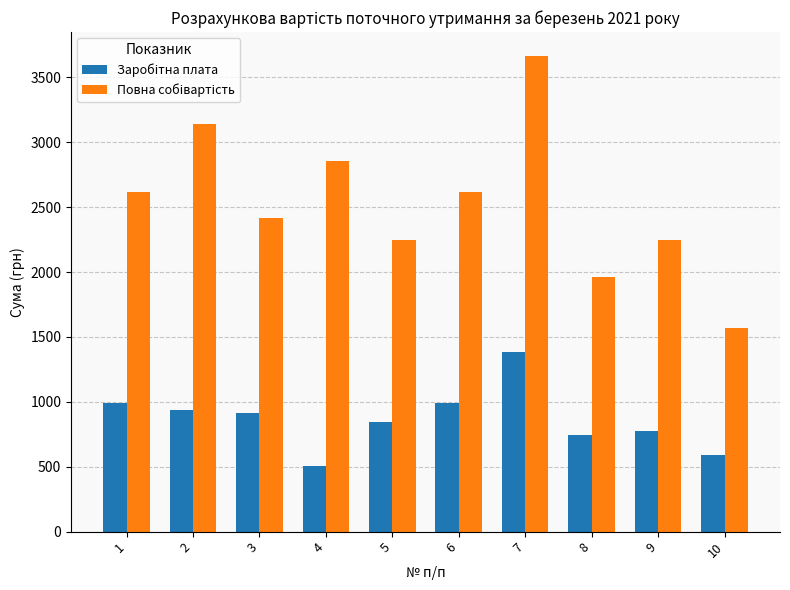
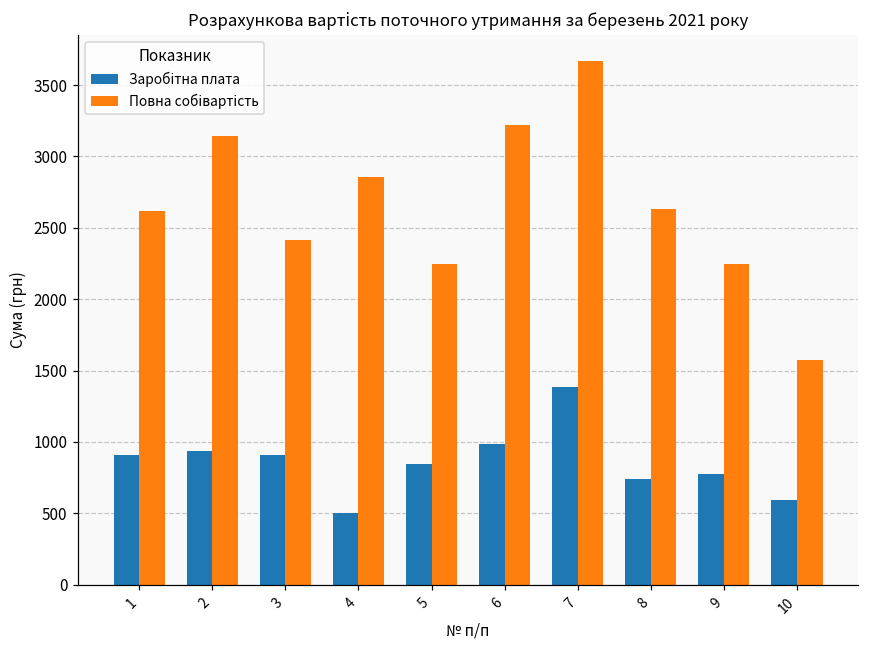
  {
    "Заробітна плата": {
-     "1": 990,
+     "1": 910,
      "2": 930,
      "3": 910,
      "4": 500,
      "5": 850,
      "6": 990,
      "7": 1380,
      "8": 740,
      "9": 780,
      "10": 590
    },
    "Повна собівартість": {
      "1": 2620,
      "2": 3140,
      "3": 2420,
      "4": 2860,
      "5": 2240,
-     "6": 2620,
+     "6": 3220,
      "7": 3670,
-     "8": 1960,
+     "8": 2630,
      "9": 2240,
      "10": 1570
    }
  }
